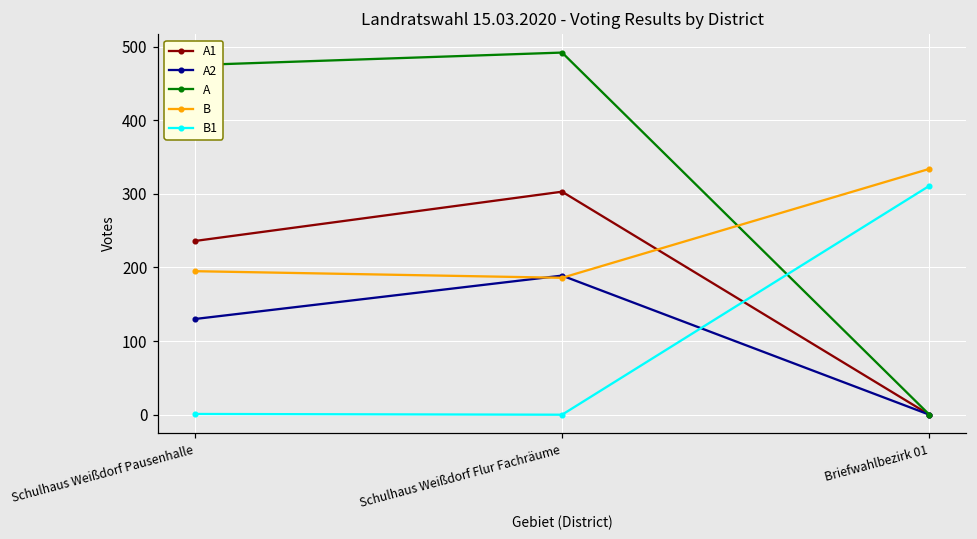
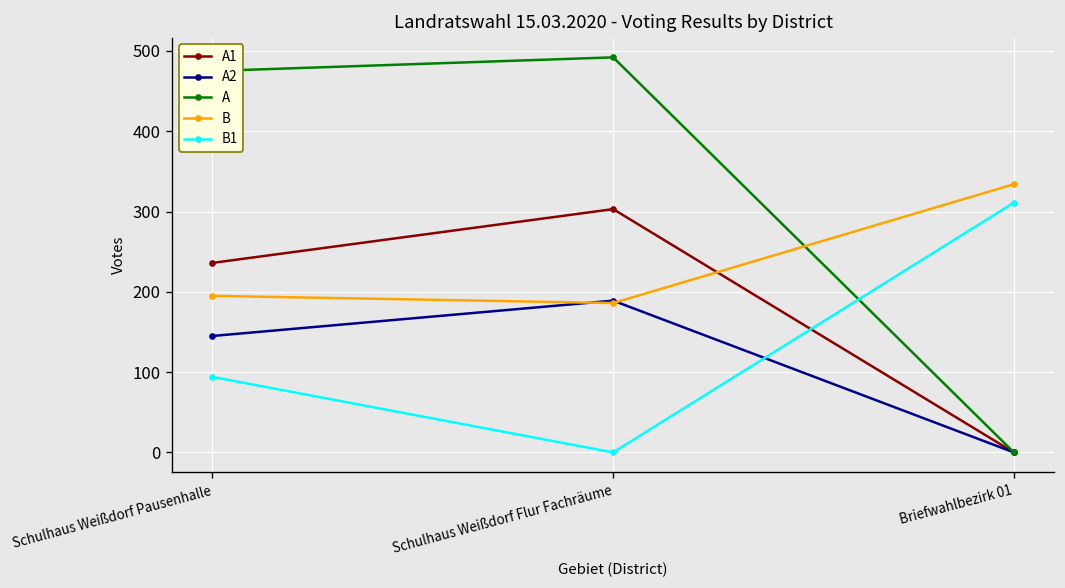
  {
    "A1": {
      "Schulhaus Weißdorf Pausenhalle": 240,
      "Schulhaus Weißdorf Flur Fachräume": 300
    },
    "A2": {
-     "Schulhaus Weißdorf Pausenhalle": 130
+     "Schulhaus Weißdorf Pausenhalle": 150
    },
    "A": {
      "Schulhaus Weißdorf Flur Fachräume": 490
    },
    "B": {
      "Schulhaus Weißdorf Pausenhalle": 200,
      "Briefwahlbezirk 01": 330
    },
    "B1": {
-     "Schulhaus Weißdorf Pausenhalle": 0,
+     "Schulhaus Weißdorf Pausenhalle": 90,
      "Schulhaus Weißdorf Flur Fachräume": 0,
      "Briefwahlbezirk 01": 310
    }
  }
